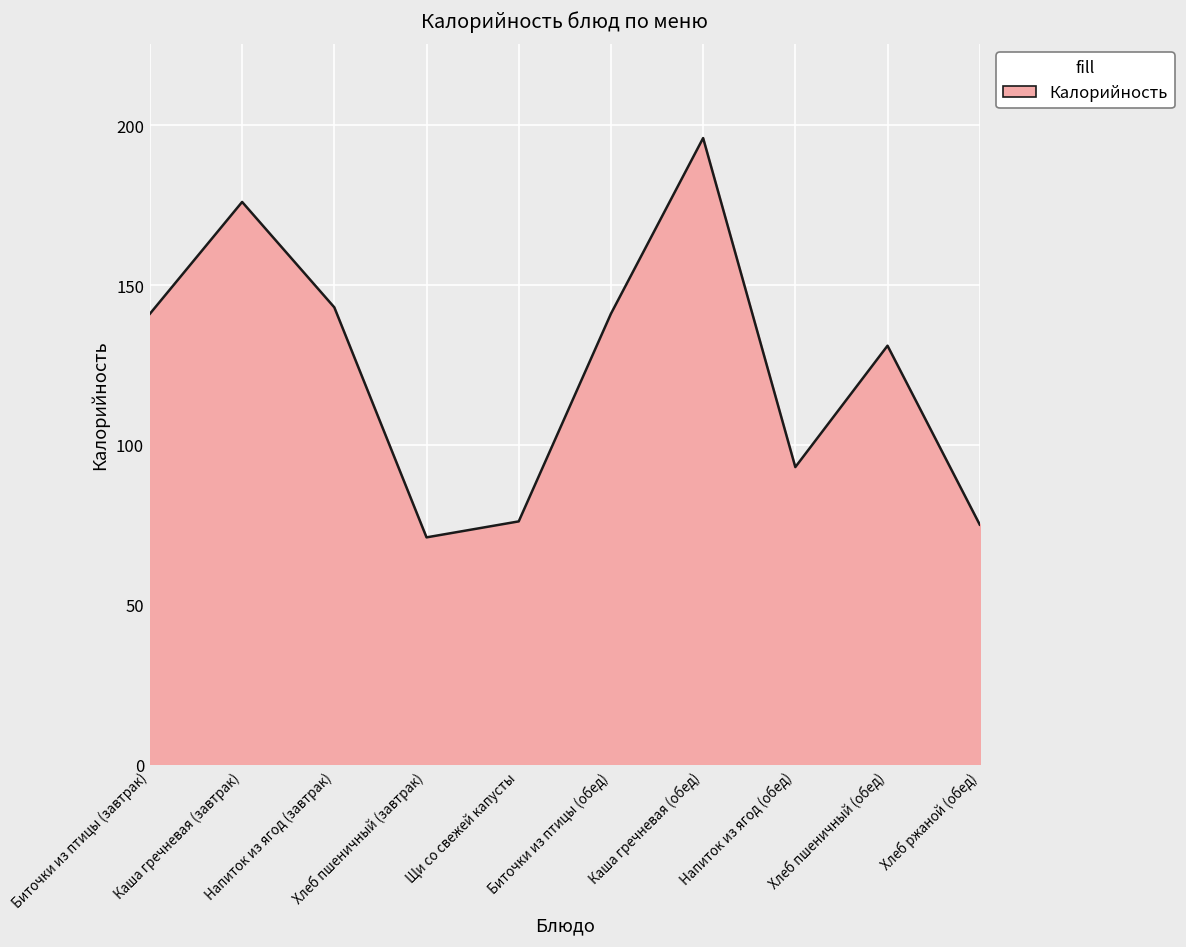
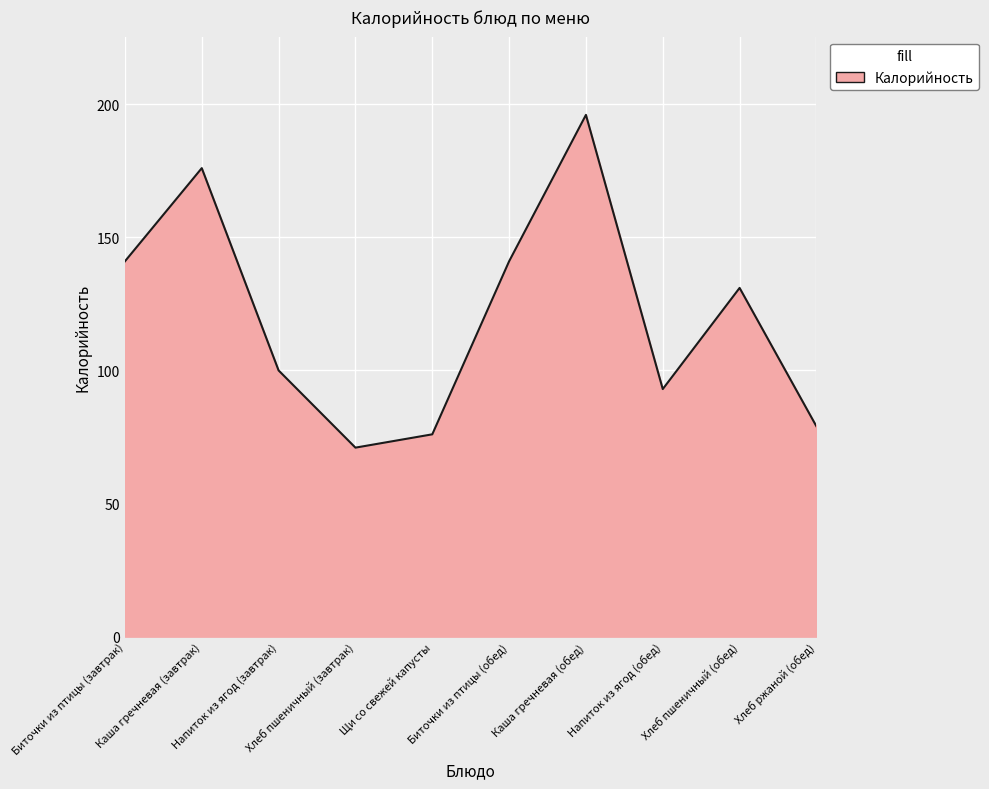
  {
    "Биточки из птицы (завтрак)": 141,
    "Каша гречневая (завтрак)": 176,
-   "Напиток из ягод (завтрак)": 143,
+   "Напиток из ягод (завтрак)": 100,
    "Хлеб пшеничный (завтрак)": 71,
    "Щи со свежей капусты": 76,
    "Биточки из птицы (обед)": 141,
    "Каша гречневая (обед)": 196,
    "Напиток из ягод (обед)": 93,
    "Хлеб пшеничный (обед)": 131,
-   "Хлеб ржаной (обед)": 75
+   "Хлеб ржаной (обед)": 79
  }
